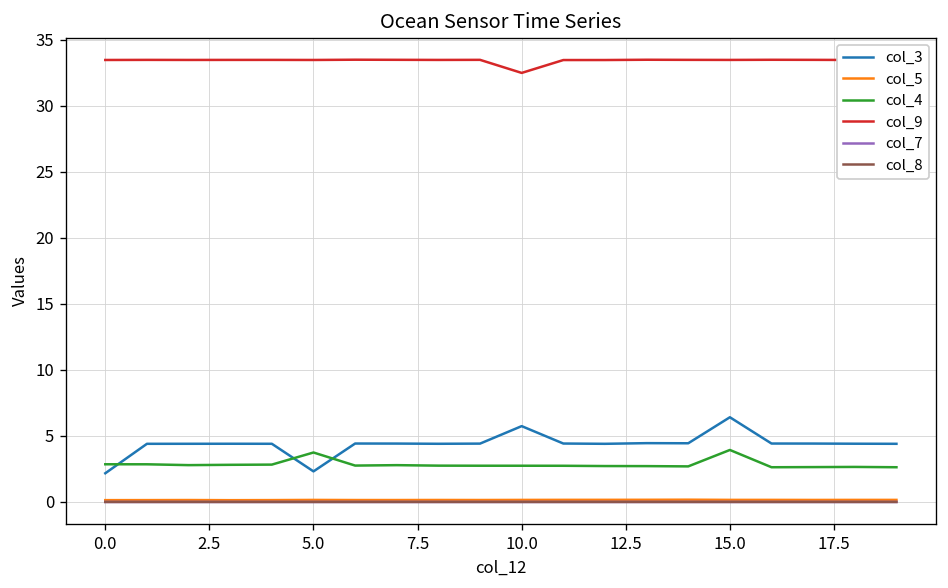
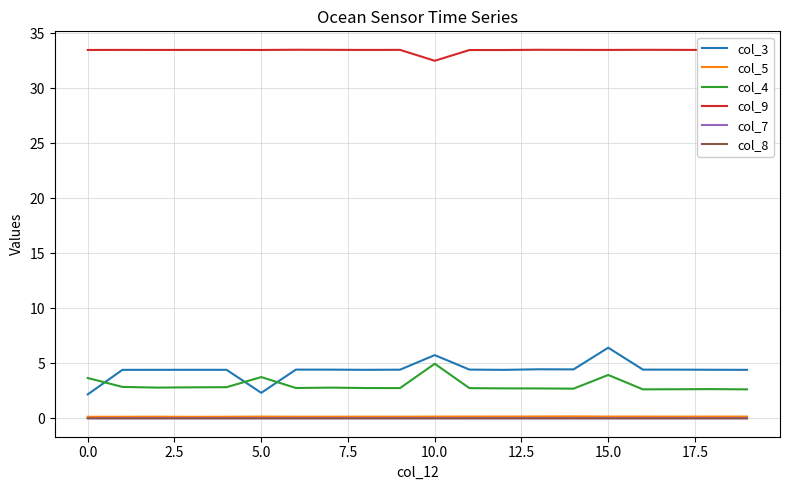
  {
    "col_3": {
      "0.0": 2.2,
      "5.0": 2.3,
      "10.0": 5.7,
      "15.0": 6.4
    },
    "col_4": {
-     "0.0": 2.9,
+     "0.0": 3.7,
      "5.0": 3.7,
-     "10.0": 2.7,
+     "10.0": 5.0,
      "15.0": 3.9
    },
    "col_9": {
      "0.0": 33.5,
      "5.0": 33.5,
      "10.0": 32.5,
      "15.0": 33.5
    }
  }
